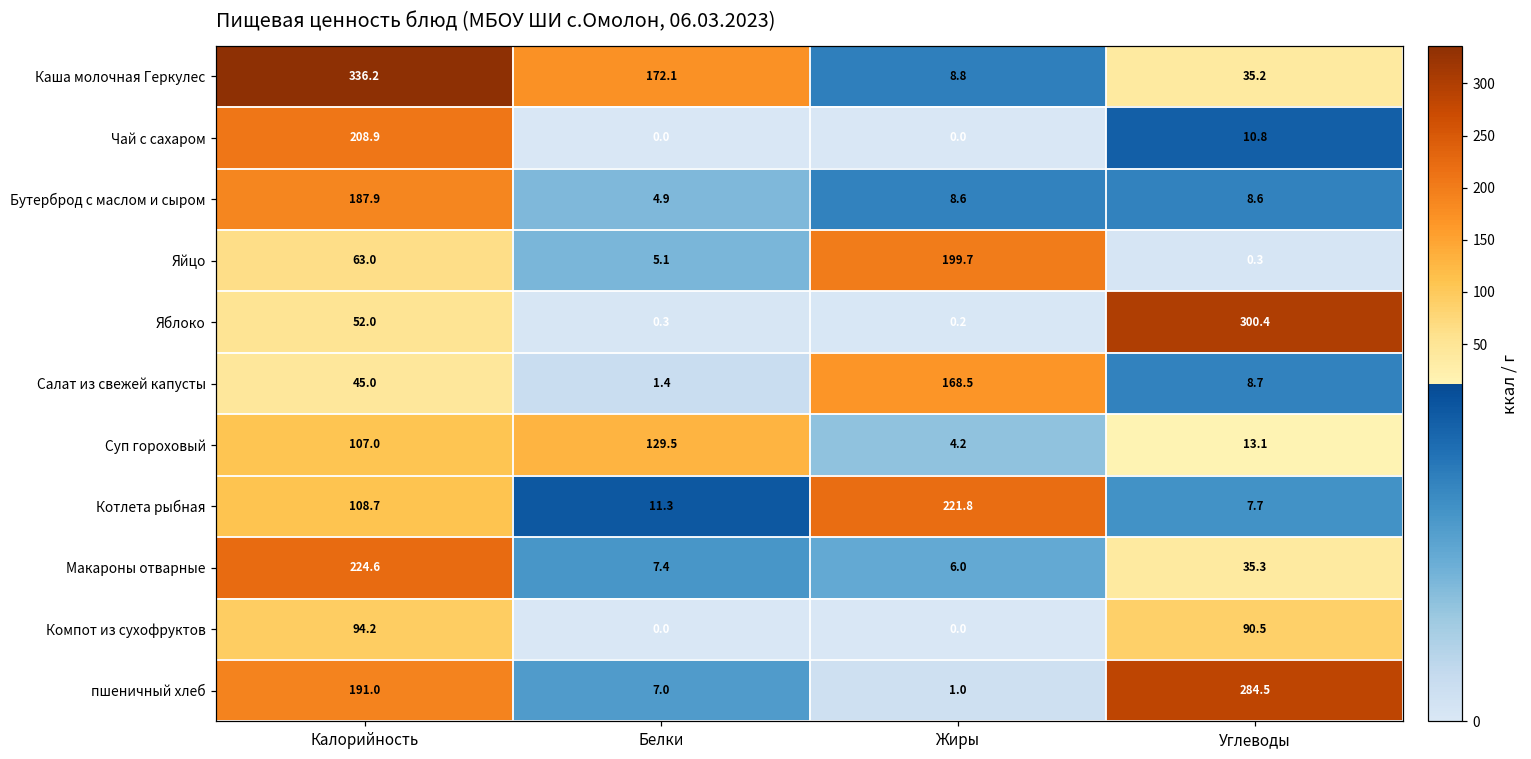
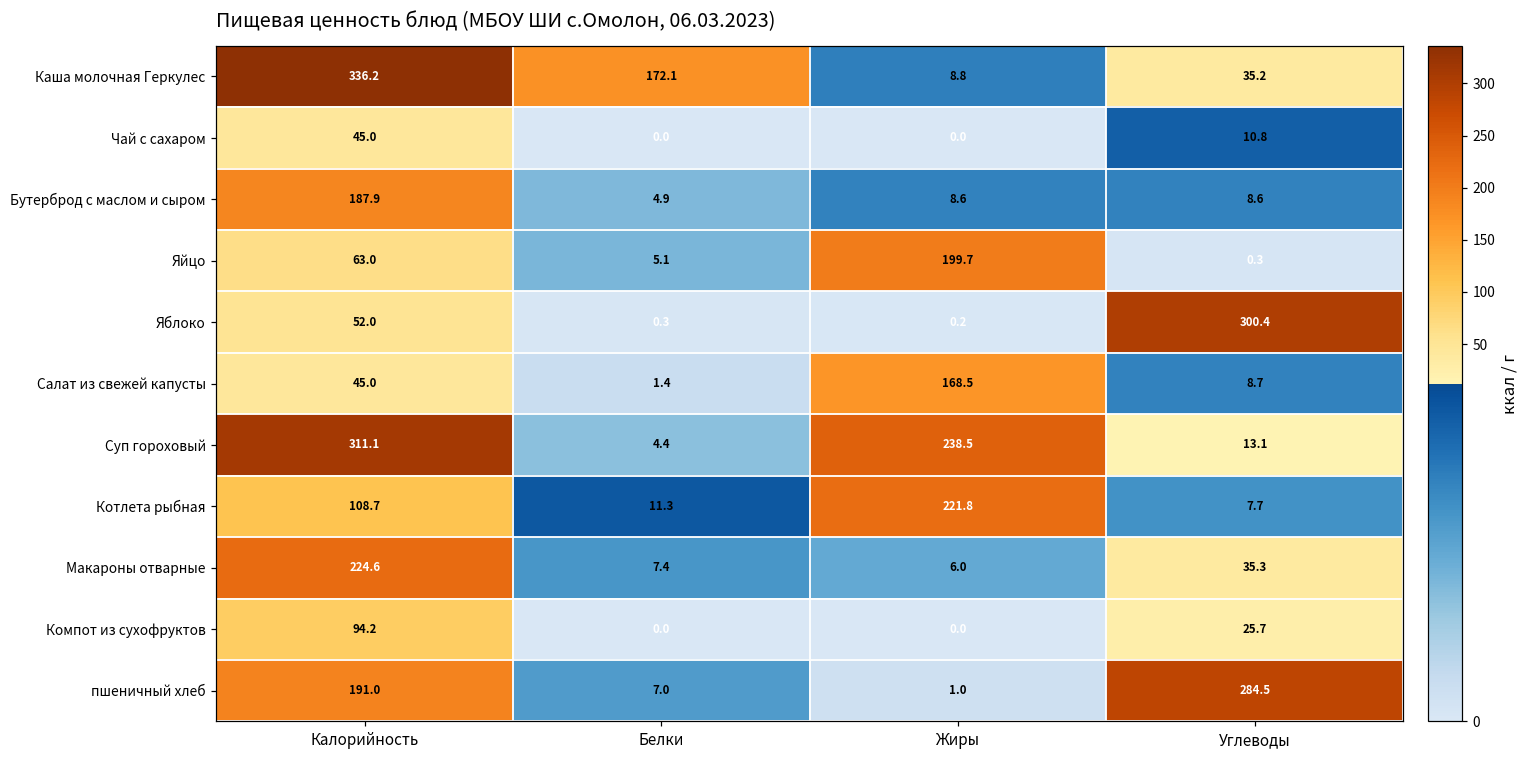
  {
    "Каша молочная Геркулес": {
      "Калорийность": 336.2,
      "Белки": 172.1,
      "Жиры": 8.8,
      "Углеводы": 35.2
    },
    "Чай с сахаром": {
-     "Калорийность": 208.9,
+     "Калорийность": 45.0,
      "Углеводы": 10.8
    },
    "Бутерброд с маслом и сыром": {
      "Калорийность": 187.9,
      "Белки": 4.9,
      "Жиры": 8.6,
      "Углеводы": 8.6
    },
    "Яйцо": {
      "Калорийность": 63.0,
      "Белки": 5.1,
      "Жиры": 199.7
    },
    "Яблоко": {
      "Калорийность": 52.0,
      "Углеводы": 300.4
    },
    "Салат из свежей капусты": {
      "Калорийность": 45.0,
      "Белки": 1.4,
      "Жиры": 168.5,
      "Углеводы": 8.7
    },
    "Суп гороховый": {
-     "Калорийность": 107.0,
-     "Белки": 129.5,
-     "Жиры": 4.2,
+     "Калорийность": 311.1,
+     "Белки": 4.4,
+     "Жиры": 238.5,
      "Углеводы": 13.1
    },
    "Котлета рыбная": {
      "Калорийность": 108.7,
      "Белки": 11.3,
      "Жиры": 221.8,
      "Углеводы": 7.7
    },
    "Макароны отварные": {
      "Калорийность": 224.6,
      "Белки": 7.4,
      "Жиры": 6.0,
      "Углеводы": 35.3
    },
    "Компот из сухофруктов": {
      "Калорийность": 94.2,
-     "Углеводы": 90.5
+     "Углеводы": 25.7
    },
    "пшеничный хлеб": {
      "Калорийность": 191.0,
      "Белки": 7.0,
      "Жиры": 1.0,
      "Углеводы": 284.5
    }
  }
